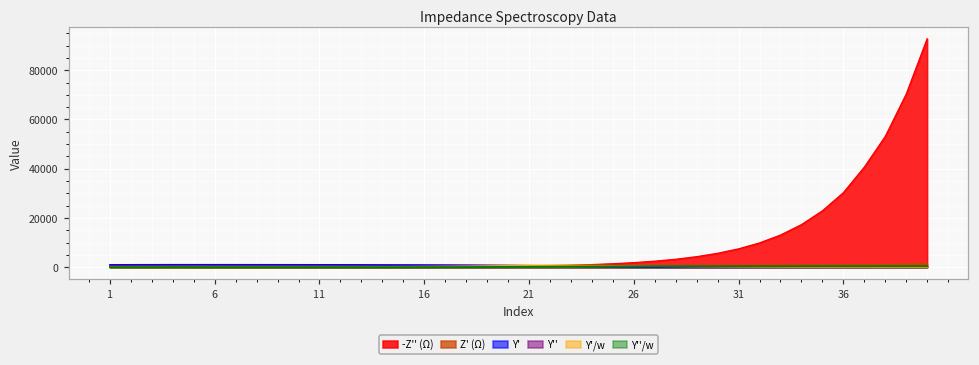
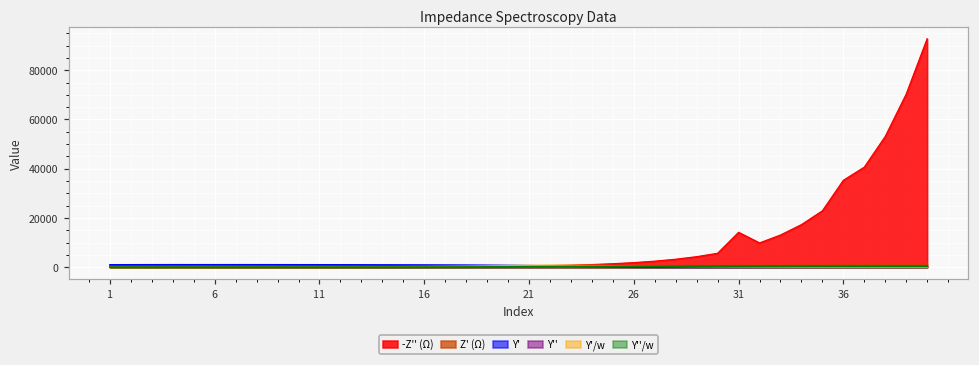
  {
    "-Z'' (Ω)": {
      "26": 2000,
-     "31": 7000,
-     "36": 30000
+     "31": 14000,
+     "36": 35000
    }
  }
